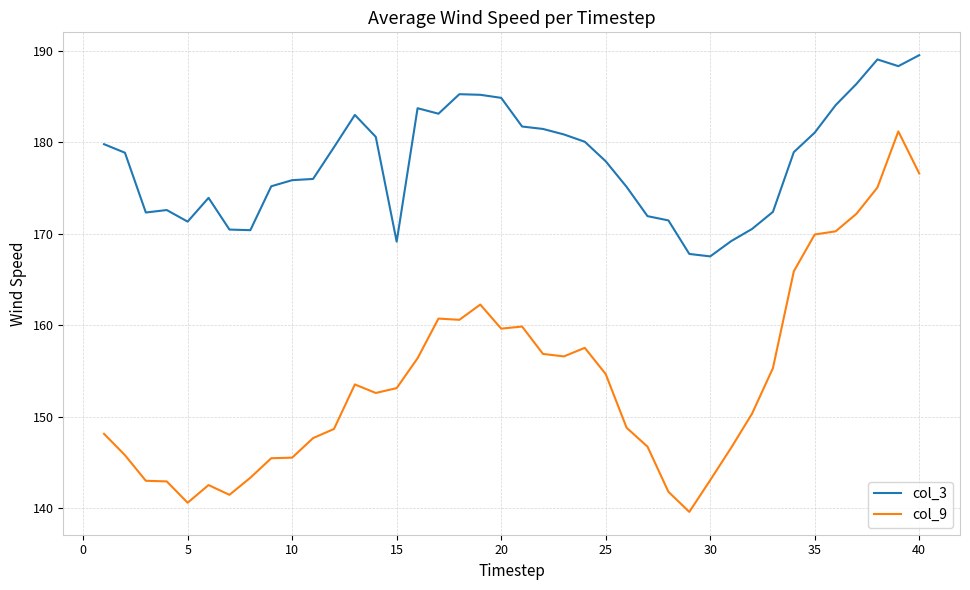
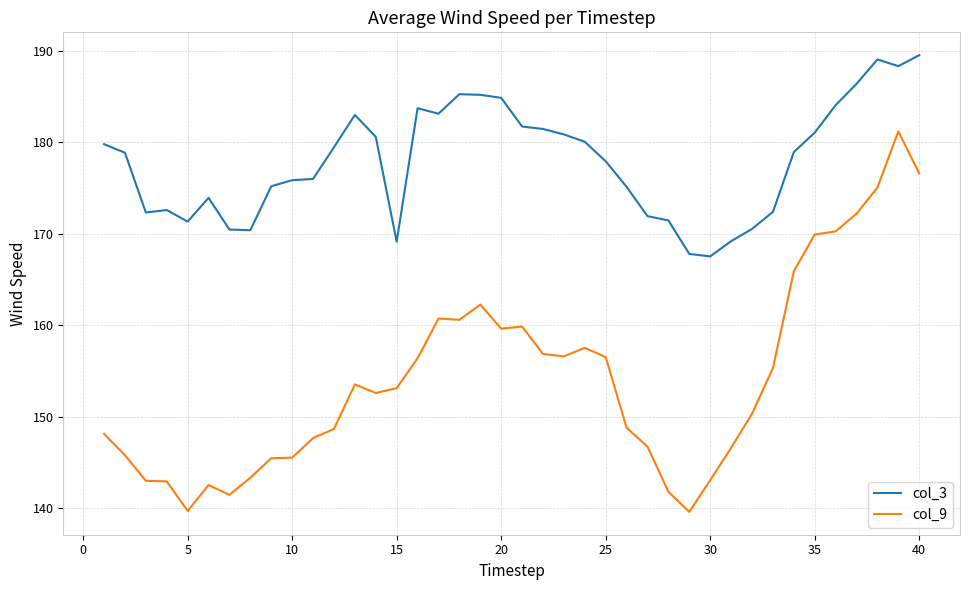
  {
    "col_3": {
      "5": 171,
      "10": 176,
      "15": 169,
      "20": 185,
      "25": 178,
      "30": 168,
      "35": 181,
      "40": 190
    },
    "col_9": {
-     "5": 141,
+     "5": 140,
      "10": 146,
      "15": 153,
      "20": 160,
-     "25": 155,
+     "25": 157,
      "30": 143,
      "35": 170,
      "40": 177
    }
  }
